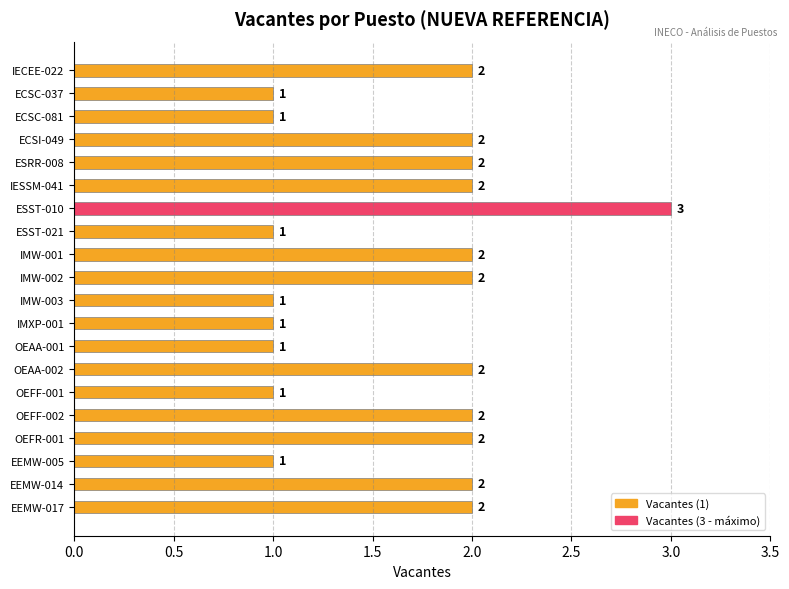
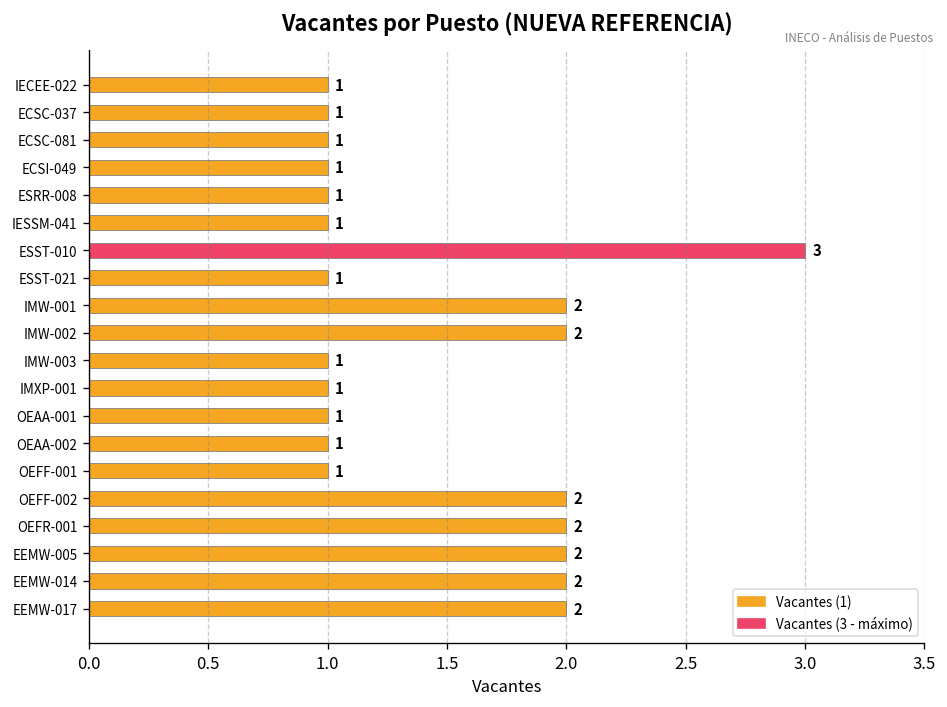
  {
-   "IECEE-022": 2,
+   "IECEE-022": 1,
    "ECSC-037": 1,
    "ECSC-081": 1,
-   "ECSI-049": 2,
-   "ESRR-008": 2,
-   "IESSM-041": 2,
+   "ECSI-049": 1,
+   "ESRR-008": 1,
+   "IESSM-041": 1,
    "ESST-010": 3,
    "ESST-021": 1,
    "IMW-001": 2,
    "IMW-002": 2,
    "IMW-003": 1,
    "IMXP-001": 1,
    "OEAA-001": 1,
-   "OEAA-002": 2,
+   "OEAA-002": 1,
    "OEFF-001": 1,
    "OEFF-002": 2,
    "OEFR-001": 2,
-   "EEMW-005": 1,
+   "EEMW-005": 2,
    "EEMW-014": 2,
    "EEMW-017": 2
  }
